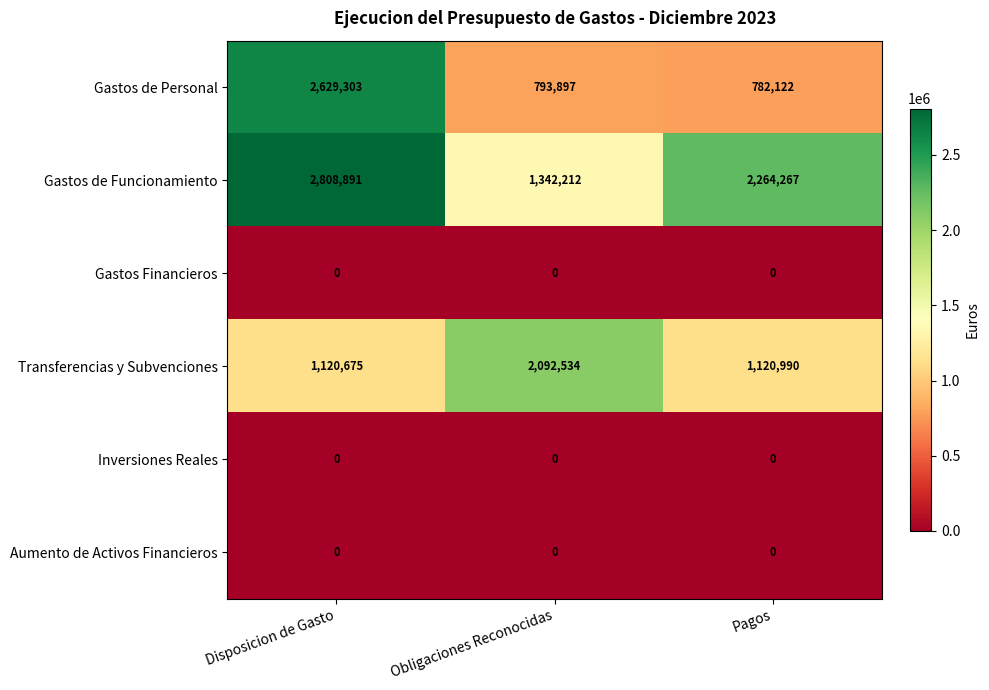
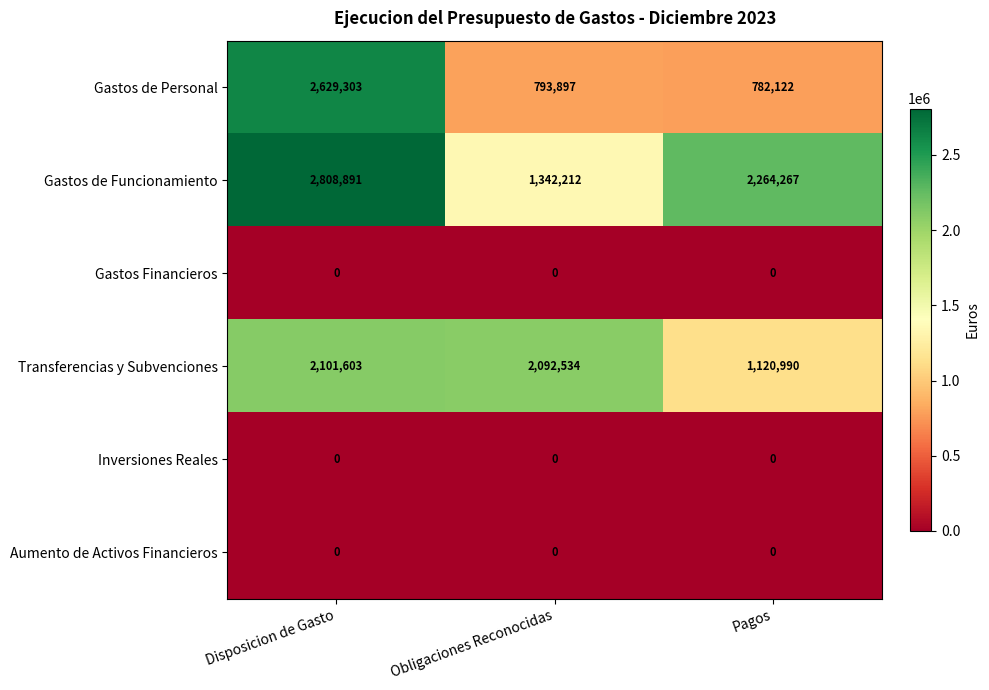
  {
    "Gastos de Personal": {
      "Disposicion de Gasto": "2,629,303",
      "Obligaciones Reconocidas": "793,897",
      "Pagos": "782,122"
    },
    "Gastos de Funcionamiento": {
      "Disposicion de Gasto": "2,808,891",
      "Obligaciones Reconocidas": "1,342,212",
      "Pagos": "2,264,267"
    },
    "Gastos Financieros": {
      "Disposicion de Gasto": "0",
      "Obligaciones Reconocidas": "0",
      "Pagos": "0"
    },
    "Transferencias y Subvenciones": {
-     "Disposicion de Gasto": "1,120,675",
+     "Disposicion de Gasto": "2,101,603",
      "Obligaciones Reconocidas": "2,092,534",
      "Pagos": "1,120,990"
    },
    "Inversiones Reales": {
      "Disposicion de Gasto": "0",
      "Obligaciones Reconocidas": "0",
      "Pagos": "0"
    },
    "Aumento de Activos Financieros": {
      "Disposicion de Gasto": "0",
      "Obligaciones Reconocidas": "0",
      "Pagos": "0"
    }
  }
